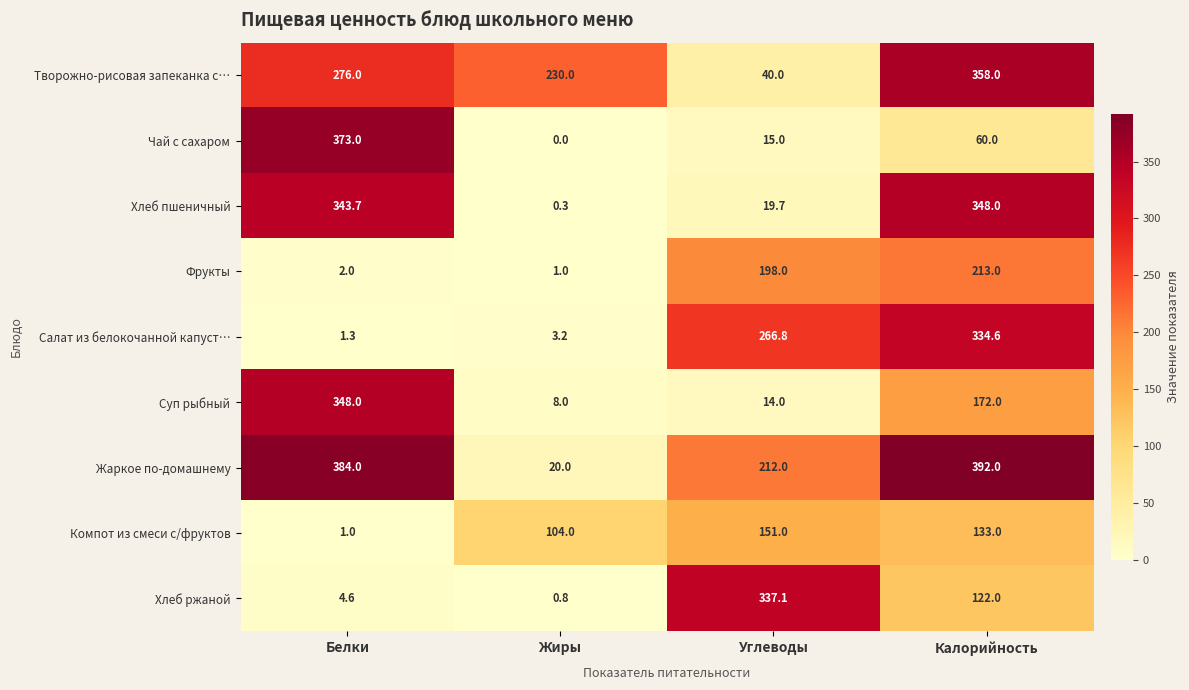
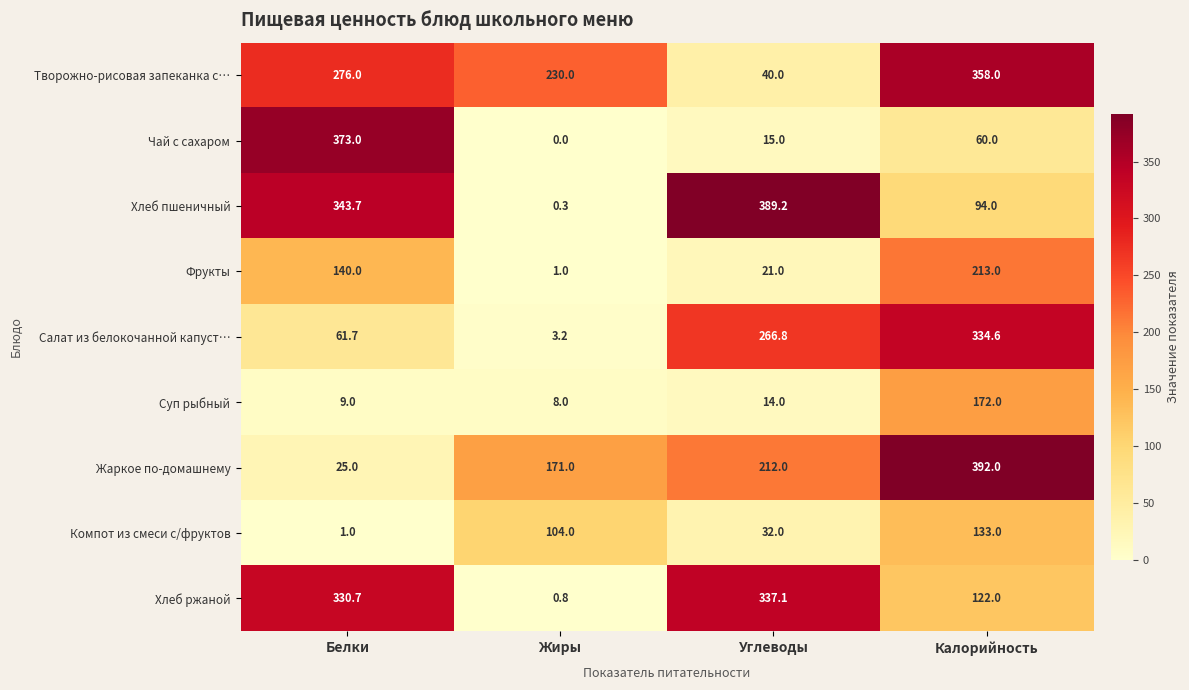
  {
    "Творожно-рисовая запеканка с…": {
      "Белки": 276.0,
      "Жиры": 230.0,
      "Углеводы": 40.0,
      "Калорийность": 358.0
    },
    "Чай с сахаром": {
      "Белки": 373.0,
      "Жиры": 0.0,
      "Углеводы": 15.0,
      "Калорийность": 60.0
    },
    "Хлеб пшеничный": {
      "Белки": 343.7,
      "Жиры": 0.3,
-     "Углеводы": 19.7,
-     "Калорийность": 348.0
+     "Углеводы": 389.2,
+     "Калорийность": 94.0
    },
    "Фрукты": {
-     "Белки": 2.0,
+     "Белки": 140.0,
      "Жиры": 1.0,
-     "Углеводы": 198.0,
+     "Углеводы": 21.0,
      "Калорийность": 213.0
    },
    "Салат из белокочанной капуст…": {
-     "Белки": 1.3,
+     "Белки": 61.7,
      "Жиры": 3.2,
      "Углеводы": 266.8,
      "Калорийность": 334.6
    },
    "Суп рыбный": {
-     "Белки": 348.0,
+     "Белки": 9.0,
      "Жиры": 8.0,
      "Углеводы": 14.0,
      "Калорийность": 172.0
    },
    "Жаркое по-домашнему": {
-     "Белки": 384.0,
-     "Жиры": 20.0,
+     "Белки": 25.0,
+     "Жиры": 171.0,
      "Углеводы": 212.0,
      "Калорийность": 392.0
    },
    "Компот из смеси с/фруктов": {
      "Белки": 1.0,
      "Жиры": 104.0,
-     "Углеводы": 151.0,
+     "Углеводы": 32.0,
      "Калорийность": 133.0
    },
    "Хлеб ржаной": {
-     "Белки": 4.6,
+     "Белки": 330.7,
      "Жиры": 0.8,
      "Углеводы": 337.1,
      "Калорийность": 122.0
    }
  }
